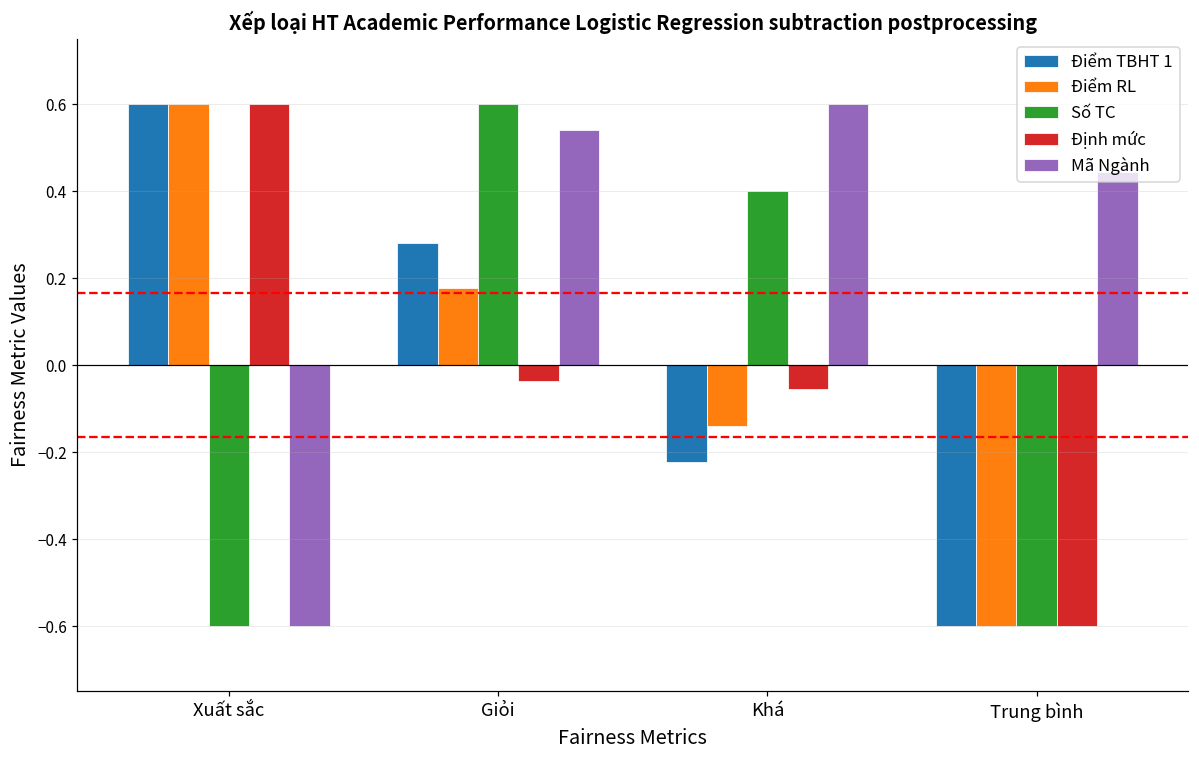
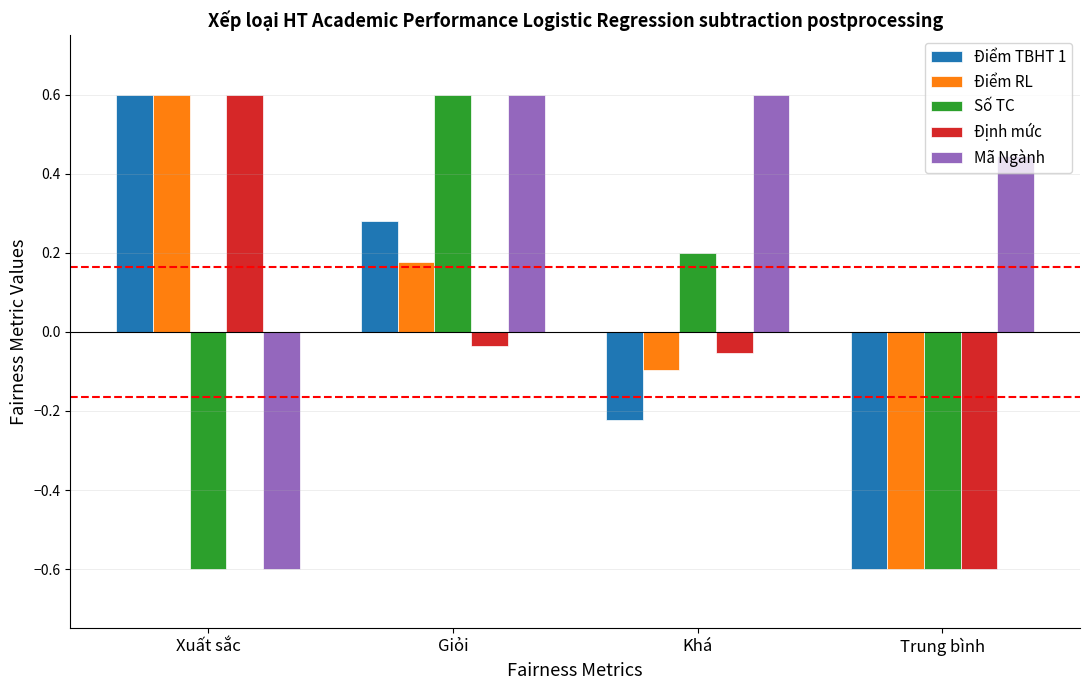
  {
    "Điểm TBHT 1": {
      "Xuất sắc": 0.60,
      "Giỏi": 0.28,
      "Khá": -0.22,
      "Trung bình": -0.60
    },
    "Điểm RL": {
      "Xuất sắc": 0.60,
      "Giỏi": 0.18,
-     "Khá": -0.14,
+     "Khá": -0.10,
      "Trung bình": -0.60
    },
    "Số TC": {
      "Xuất sắc": -0.60,
      "Giỏi": 0.60,
-     "Khá": 0.40,
+     "Khá": 0.20,
      "Trung bình": -0.60
    },
    "Định mức": {
      "Xuất sắc": 0.60,
      "Giỏi": -0.04,
      "Khá": -0.05,
      "Trung bình": -0.60
    },
    "Mã Ngành": {
      "Xuất sắc": -0.60,
-     "Giỏi": 0.54,
+     "Giỏi": 0.60,
      "Khá": 0.60
    }
  }
